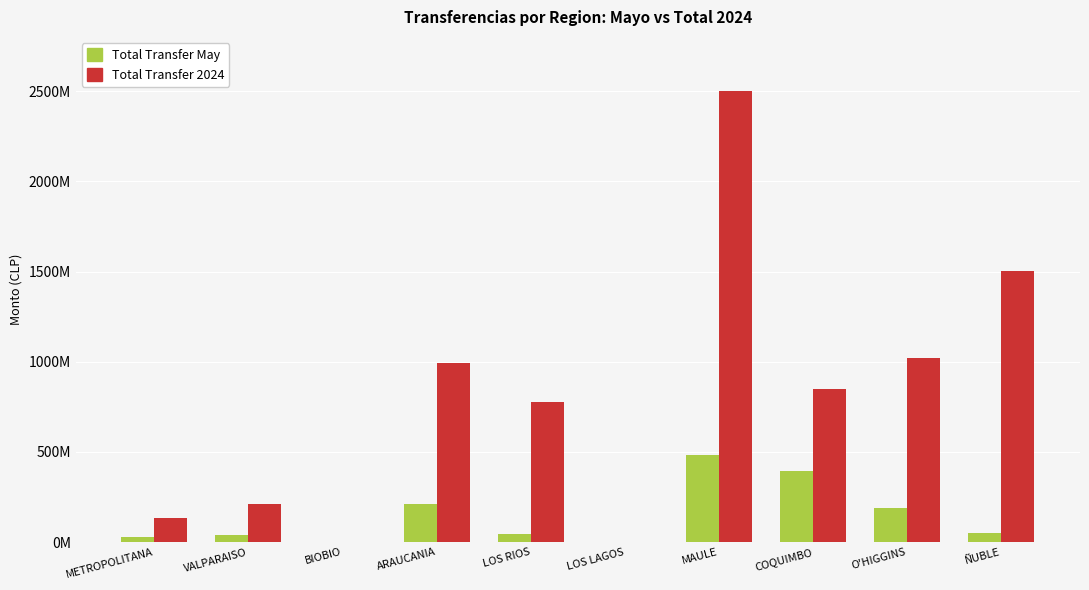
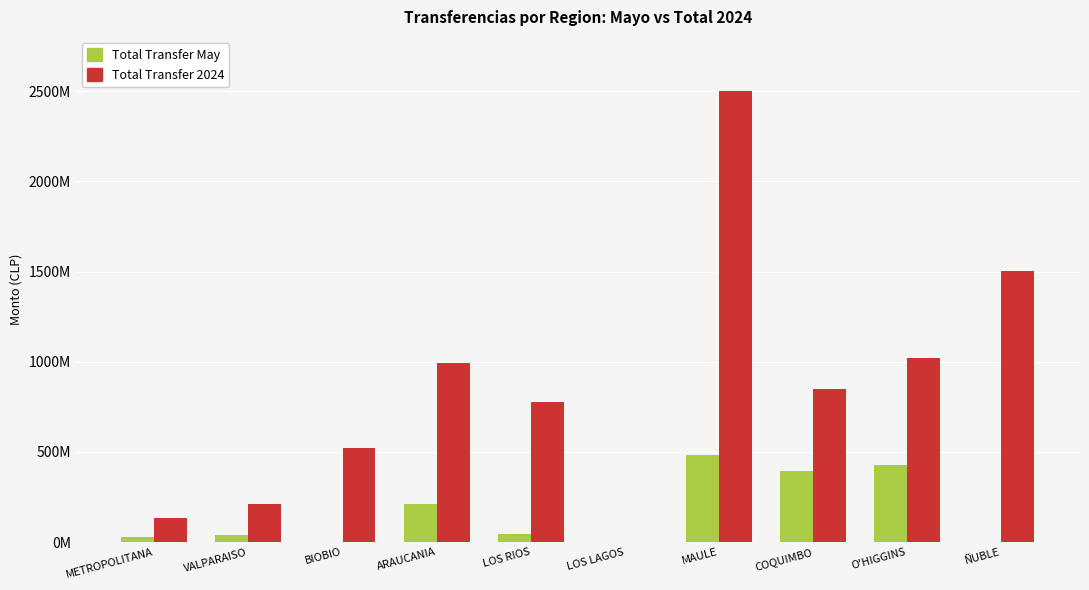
  {
    "Total Transfer May": {
      "METROPOLITANA": 30000000,
      "VALPARAISO": 40000000,
      "BIOBIO": 0,
      "ARAUCANIA": 210000000,
      "LOS RIOS": 40000000,
      "LOS LAGOS": 0,
      "MAULE": 490000000,
      "COQUIMBO": 400000000,
-     "O'HIGGINS": 190000000,
-     "ÑUBLE": 50000000
+     "O'HIGGINS": 430000000,
+     "ÑUBLE": 0
    },
    "Total Transfer 2024": {
      "METROPOLITANA": 140000000,
      "VALPARAISO": 210000000,
-     "BIOBIO": 0,
+     "BIOBIO": 520000000,
      "ARAUCANIA": 990000000,
      "LOS RIOS": 780000000,
      "LOS LAGOS": 0,
      "MAULE": 2500000000,
      "COQUIMBO": 850000000,
      "O'HIGGINS": 1020000000,
      "ÑUBLE": 1500000000
    }
  }
